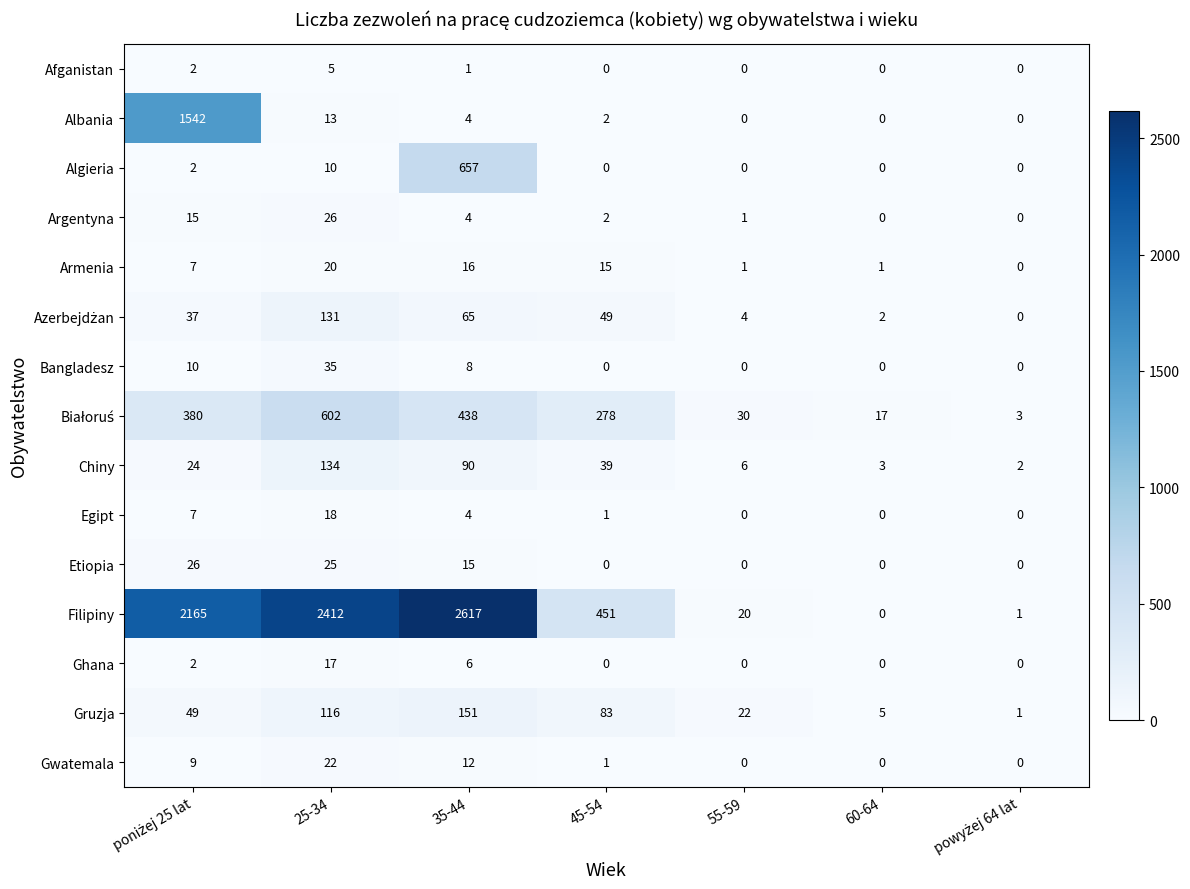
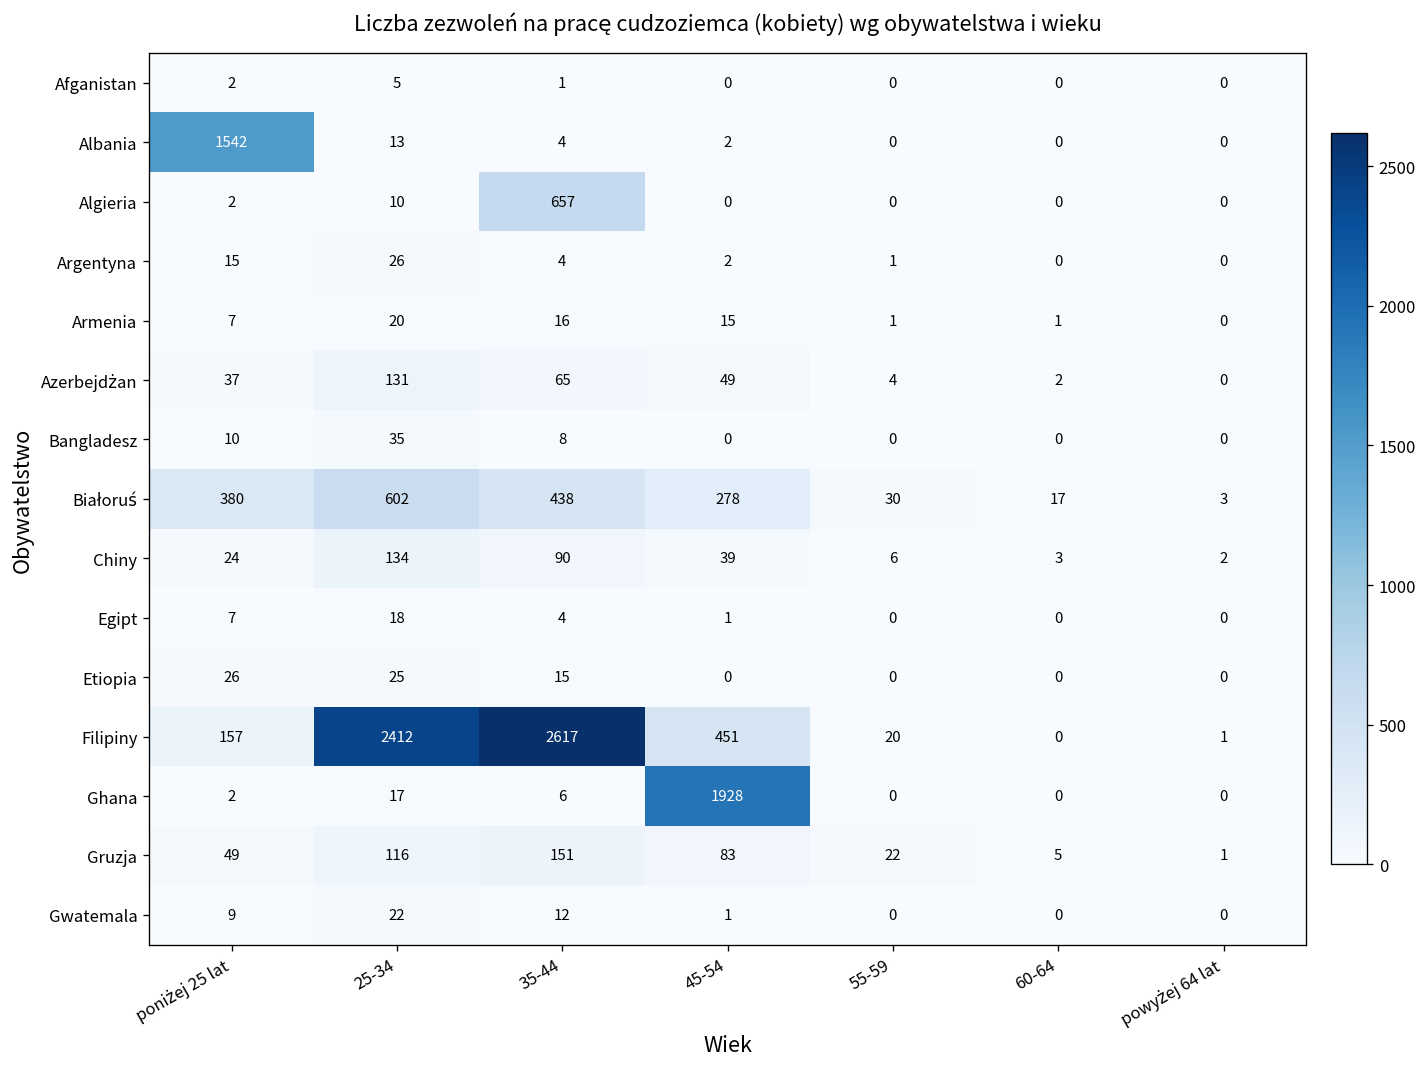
  {
    "Afganistan": {
      "poniżej 25 lat": 2,
      "25-34": 5,
      "35-44": 1,
      "45-54": 0,
      "55-59": 0,
      "60-64": 0,
      "powyżej 64 lat": 0
    },
    "Albania": {
      "poniżej 25 lat": 1542,
      "25-34": 13,
      "35-44": 4,
      "45-54": 2,
      "55-59": 0,
      "60-64": 0,
      "powyżej 64 lat": 0
    },
    "Algieria": {
      "poniżej 25 lat": 2,
      "25-34": 10,
      "35-44": 657,
      "45-54": 0,
      "55-59": 0,
      "60-64": 0,
      "powyżej 64 lat": 0
    },
    "Argentyna": {
      "poniżej 25 lat": 15,
      "25-34": 26,
      "35-44": 4,
      "45-54": 2,
      "55-59": 1,
      "60-64": 0,
      "powyżej 64 lat": 0
    },
    "Armenia": {
      "poniżej 25 lat": 7,
      "25-34": 20,
      "35-44": 16,
      "45-54": 15,
      "55-59": 1,
      "60-64": 1,
      "powyżej 64 lat": 0
    },
    "Azerbejdżan": {
      "poniżej 25 lat": 37,
      "25-34": 131,
      "35-44": 65,
      "45-54": 49,
      "55-59": 4,
      "60-64": 2,
      "powyżej 64 lat": 0
    },
    "Bangladesz": {
      "poniżej 25 lat": 10,
      "25-34": 35,
      "35-44": 8,
      "45-54": 0,
      "55-59": 0,
      "60-64": 0,
      "powyżej 64 lat": 0
    },
    "Białoruś": {
      "poniżej 25 lat": 380,
      "25-34": 602,
      "35-44": 438,
      "45-54": 278,
      "55-59": 30,
      "60-64": 17,
      "powyżej 64 lat": 3
    },
    "Chiny": {
      "poniżej 25 lat": 24,
      "25-34": 134,
      "35-44": 90,
      "45-54": 39,
      "55-59": 6,
      "60-64": 3,
      "powyżej 64 lat": 2
    },
    "Egipt": {
      "poniżej 25 lat": 7,
      "25-34": 18,
      "35-44": 4,
      "45-54": 1,
      "55-59": 0,
      "60-64": 0,
      "powyżej 64 lat": 0
    },
    "Etiopia": {
      "poniżej 25 lat": 26,
      "25-34": 25,
      "35-44": 15,
      "45-54": 0,
      "55-59": 0,
      "60-64": 0,
      "powyżej 64 lat": 0
    },
    "Filipiny": {
-     "poniżej 25 lat": 2165,
+     "poniżej 25 lat": 157,
      "25-34": 2412,
      "35-44": 2617,
      "45-54": 451,
      "55-59": 20,
      "60-64": 0,
      "powyżej 64 lat": 1
    },
    "Ghana": {
      "poniżej 25 lat": 2,
      "25-34": 17,
      "35-44": 6,
-     "45-54": 0,
+     "45-54": 1928,
      "55-59": 0,
      "60-64": 0,
      "powyżej 64 lat": 0
    },
    "Gruzja": {
      "poniżej 25 lat": 49,
      "25-34": 116,
      "35-44": 151,
      "45-54": 83,
      "55-59": 22,
      "60-64": 5,
      "powyżej 64 lat": 1
    },
    "Gwatemala": {
      "poniżej 25 lat": 9,
      "25-34": 22,
      "35-44": 12,
      "45-54": 1,
      "55-59": 0,
      "60-64": 0,
      "powyżej 64 lat": 0
    }
  }
